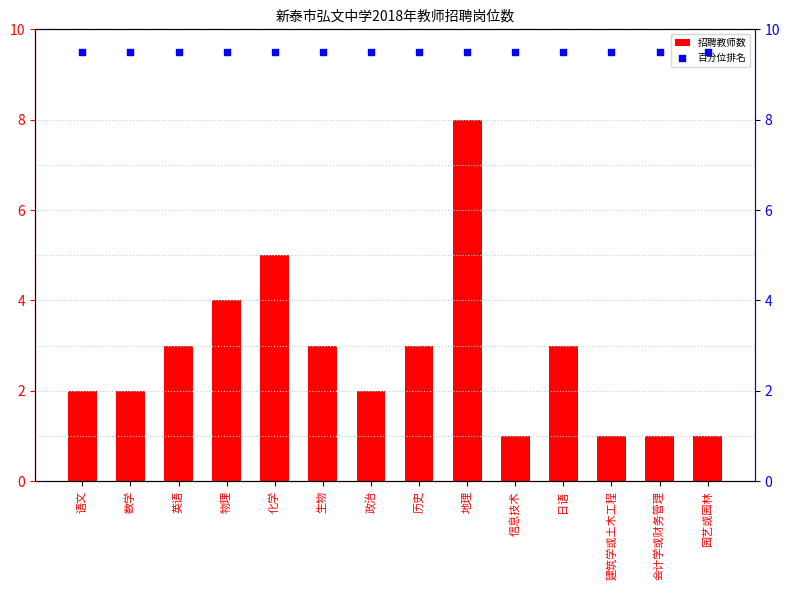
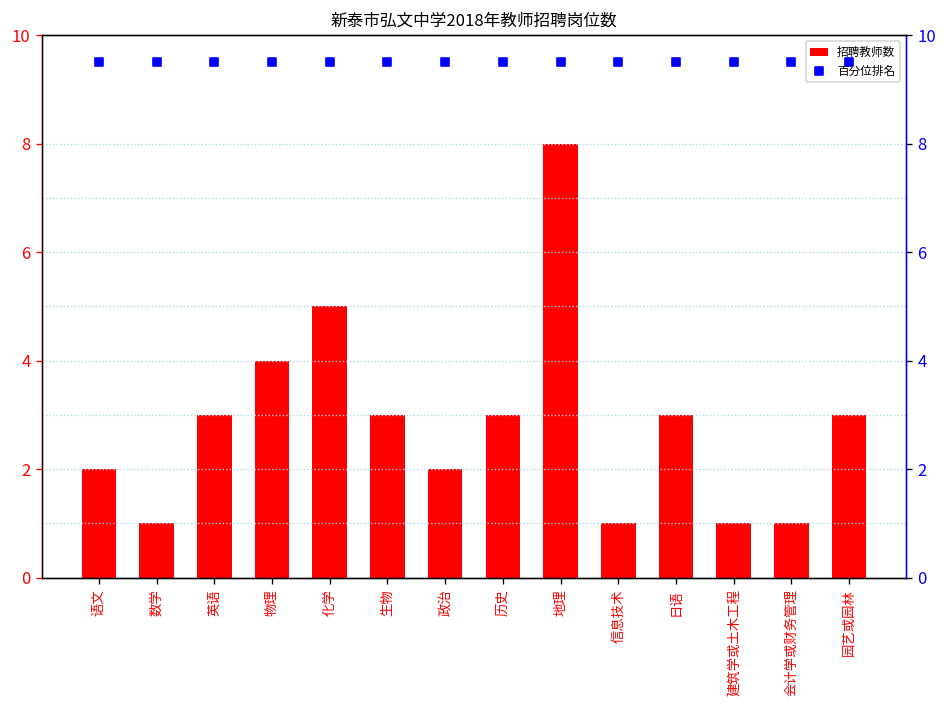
  {
    "招聘教师数": {
      "语文": 2,
-     "数学": 2,
+     "数学": 1,
      "英语": 3,
      "物理": 4,
      "化学": 5,
      "生物": 3,
      "政治": 2,
      "历史": 3,
      "地理": 8,
      "信息技术": 1,
      "日语": 3,
      "建筑学或土木工程": 1,
      "会计学或财务管理": 1,
-     "园艺或园林": 1
+     "园艺或园林": 3
    }
  }
